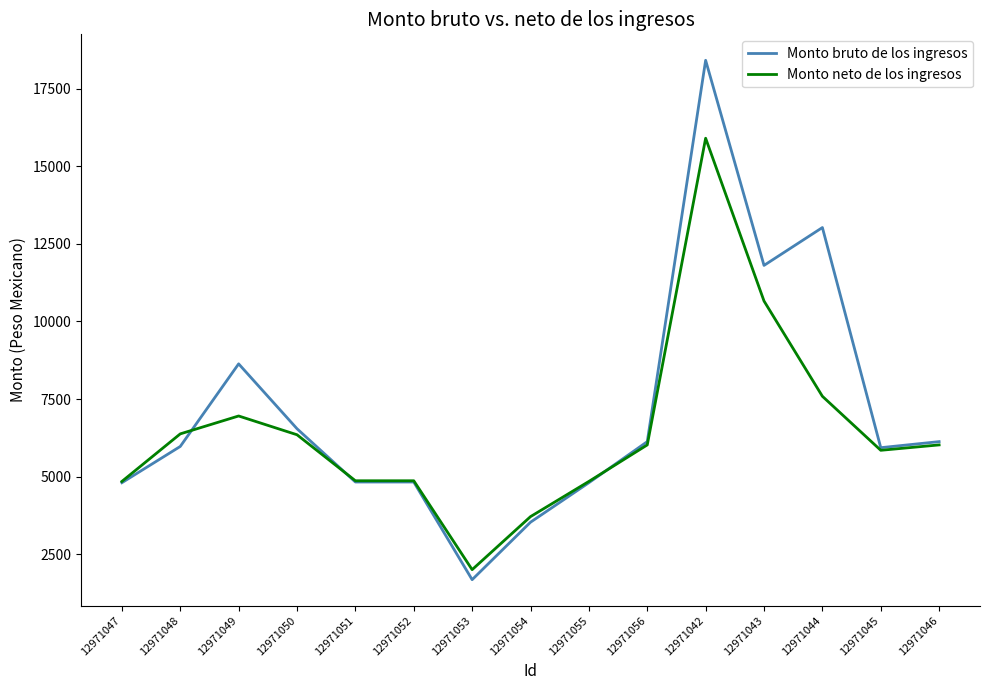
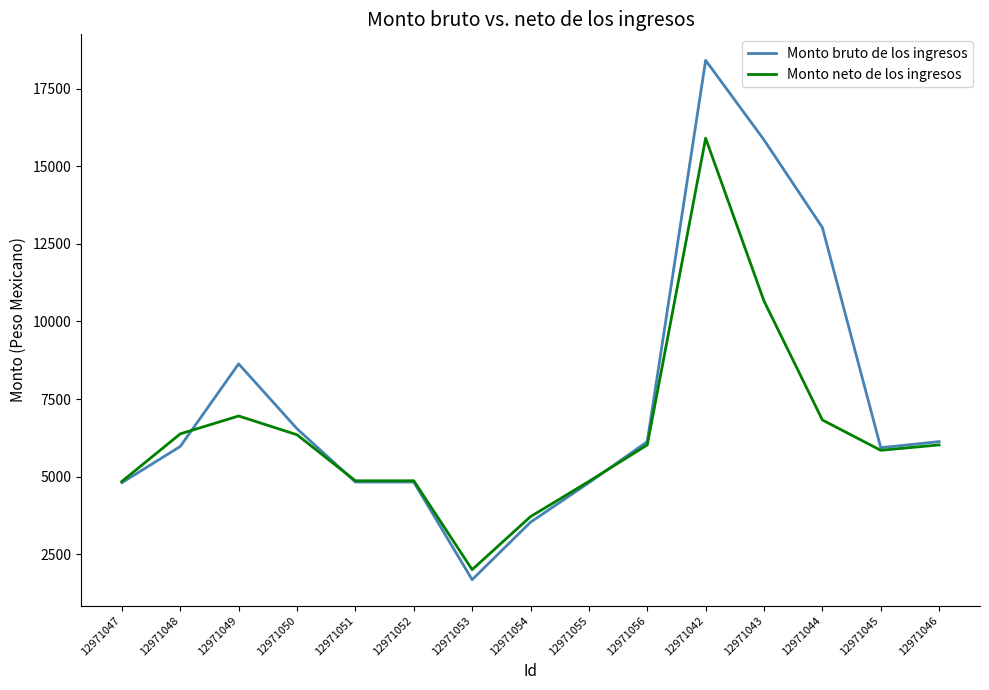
  {
    "Monto bruto de los ingresos": {
      "12971048": 6000,
      "12971049": 8600,
      "12971050": 6500,
      "12971053": 1700,
      "12971054": 3500,
      "12971056": 6100,
      "12971042": 18400,
-     "12971043": 11800,
+     "12971043": 15800,
      "12971044": 13000,
      "12971045": 5900,
      "12971046": 6100
    },
    "Monto neto de los ingresos": {
      "12971048": 6400,
      "12971049": 7000,
      "12971050": 6300,
      "12971053": 2000,
      "12971054": 3700,
      "12971056": 6000,
      "12971042": 15900,
      "12971043": 10700,
-     "12971044": 7600,
+     "12971044": 6800,
      "12971045": 5800,
      "12971046": 6000
    }
  }
